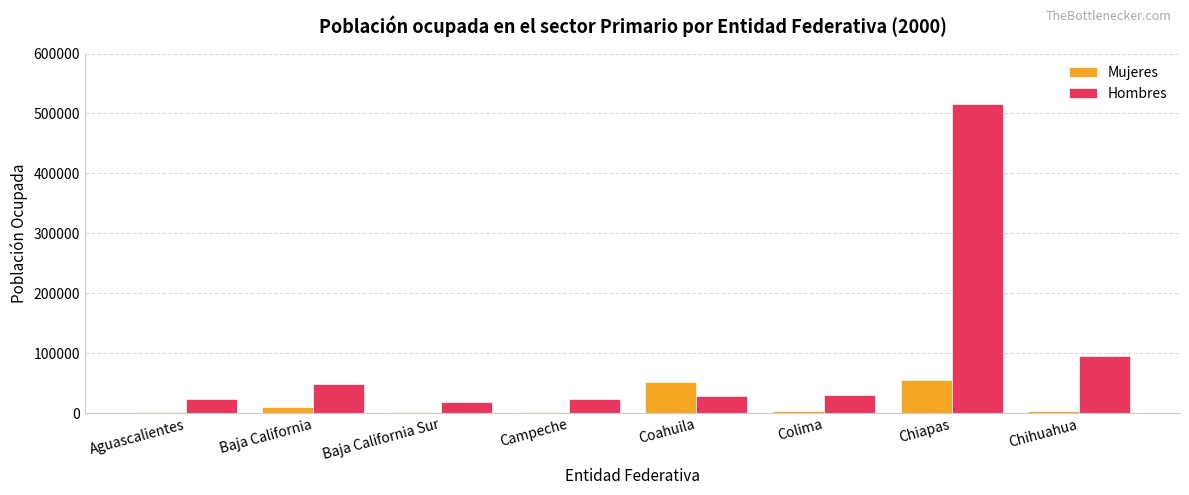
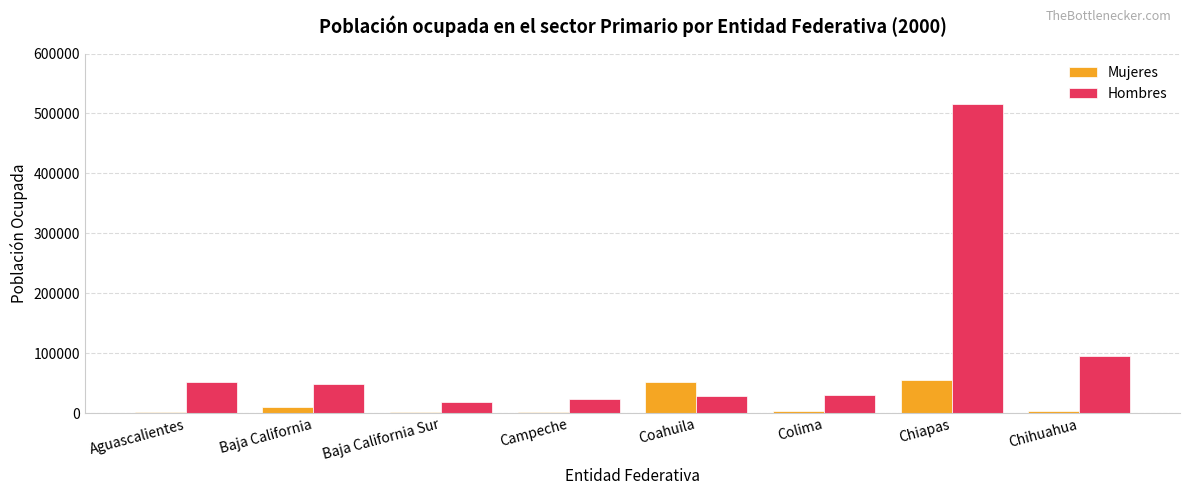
  {
    "Mujeres": {
      "Baja California": 10000,
      "Coahuila": 50000,
      "Chiapas": 50000,
      "Chihuahua": 0
    },
    "Hombres": {
-     "Aguascalientes": 20000,
+     "Aguascalientes": 50000,
      "Baja California": 50000,
      "Baja California Sur": 20000,
      "Campeche": 20000,
      "Coahuila": 30000,
      "Colima": 30000,
      "Chiapas": 520000,
      "Chihuahua": 90000
    }
  }
